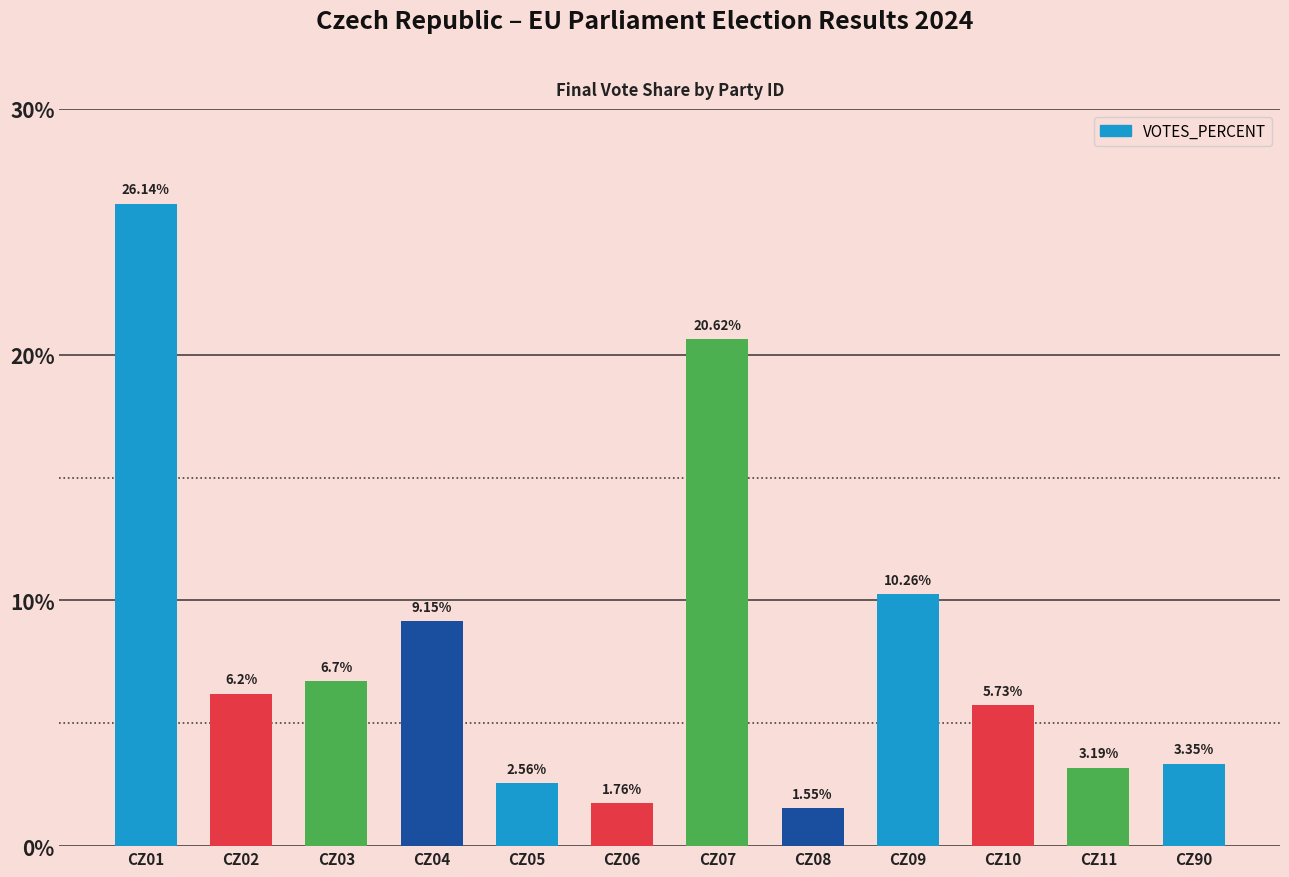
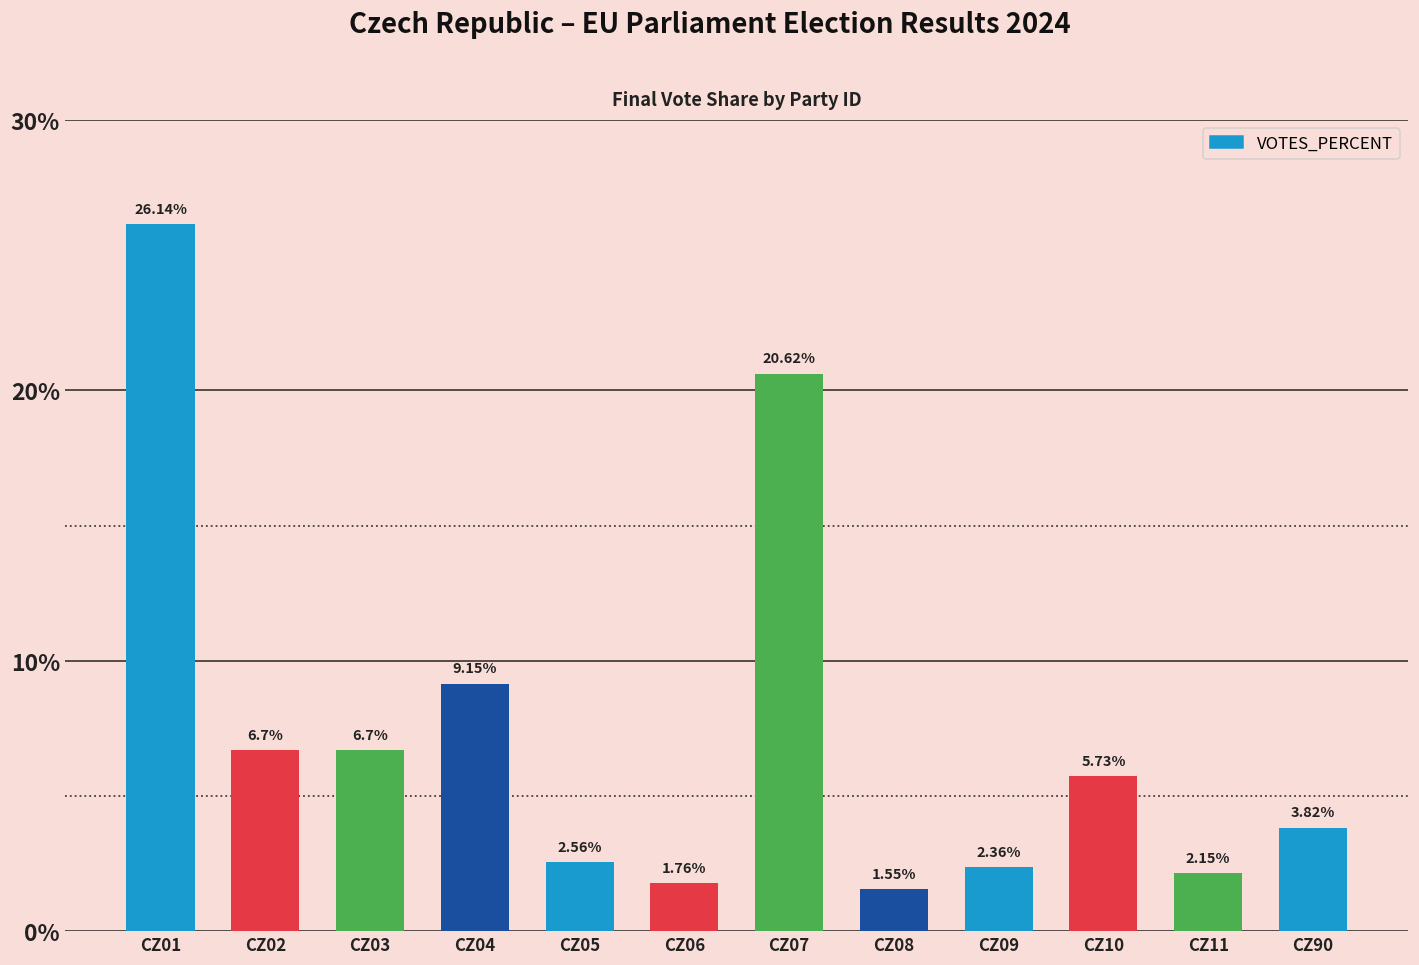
  {
    "CZ01": "26.14%",
-   "CZ02": "6.2%",
+   "CZ02": "6.7%",
    "CZ03": "6.7%",
    "CZ04": "9.15%",
    "CZ05": "2.56%",
    "CZ06": "1.76%",
    "CZ07": "20.62%",
    "CZ08": "1.55%",
-   "CZ09": "10.26%",
+   "CZ09": "2.36%",
    "CZ10": "5.73%",
-   "CZ11": "3.19%",
-   "CZ90": "3.35%"
+   "CZ11": "2.15%",
+   "CZ90": "3.82%"
  }
